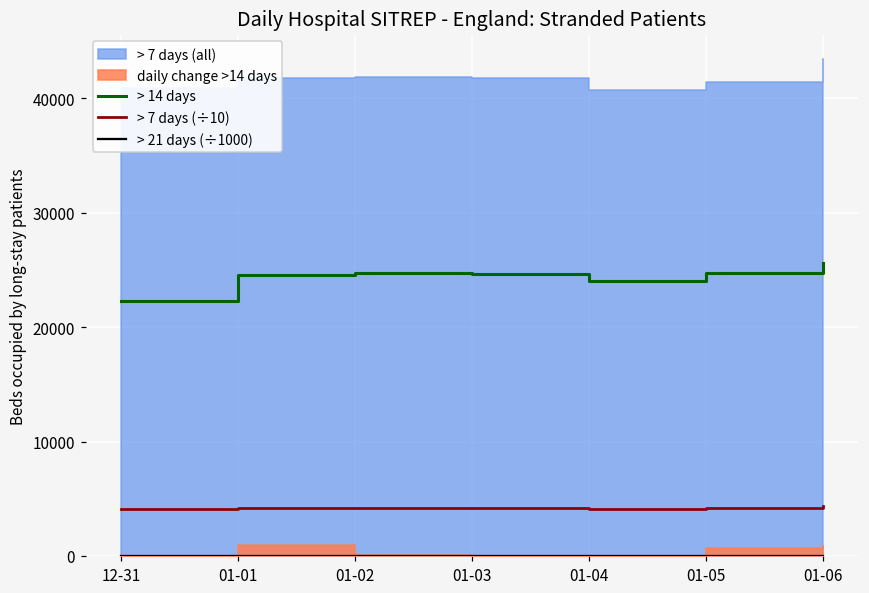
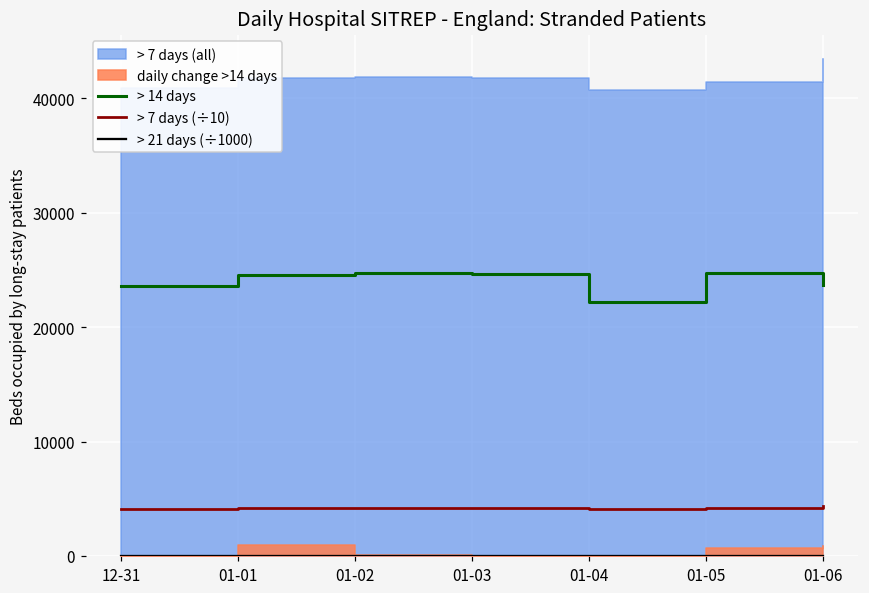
  {
    "> 14 days": {
-     "12-31": 22300,
+     "12-31": 23600,
      "01-01": 24600,
      "01-02": 24700,
      "01-03": 24600,
-     "01-04": 24000,
+     "01-04": 22200,
      "01-05": 24700,
-     "01-06": 25600
+     "01-06": 23700
    },
    "> 7 days (÷10)": {
      "12-31": 4100,
      "01-01": 4200,
      "01-02": 4200,
      "01-03": 4200,
      "01-04": 4100,
      "01-05": 4100,
      "01-06": 4300
    },
    "> 21 days (÷1000)": {
      "01-06": 0
    }
  }
